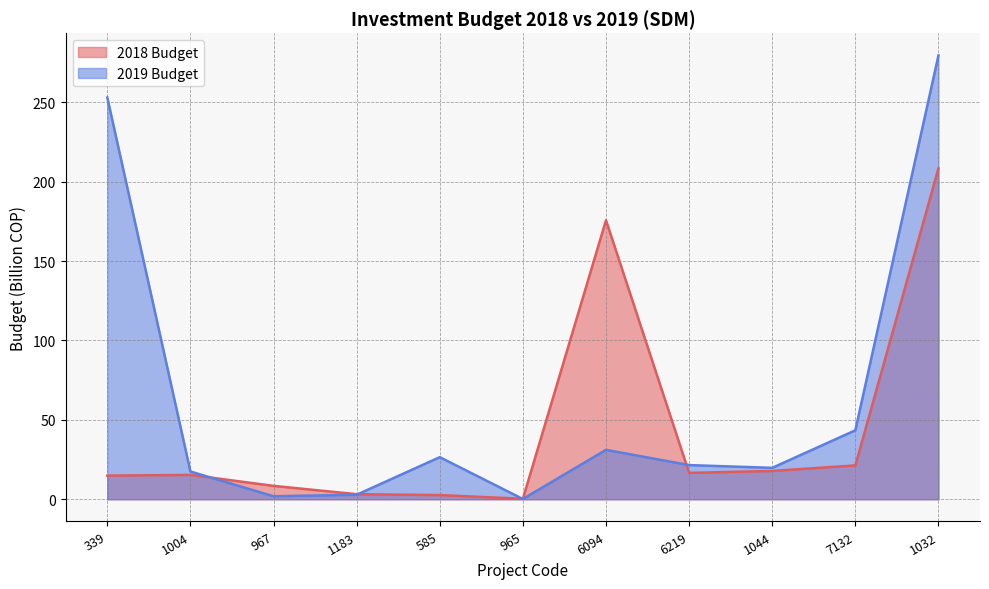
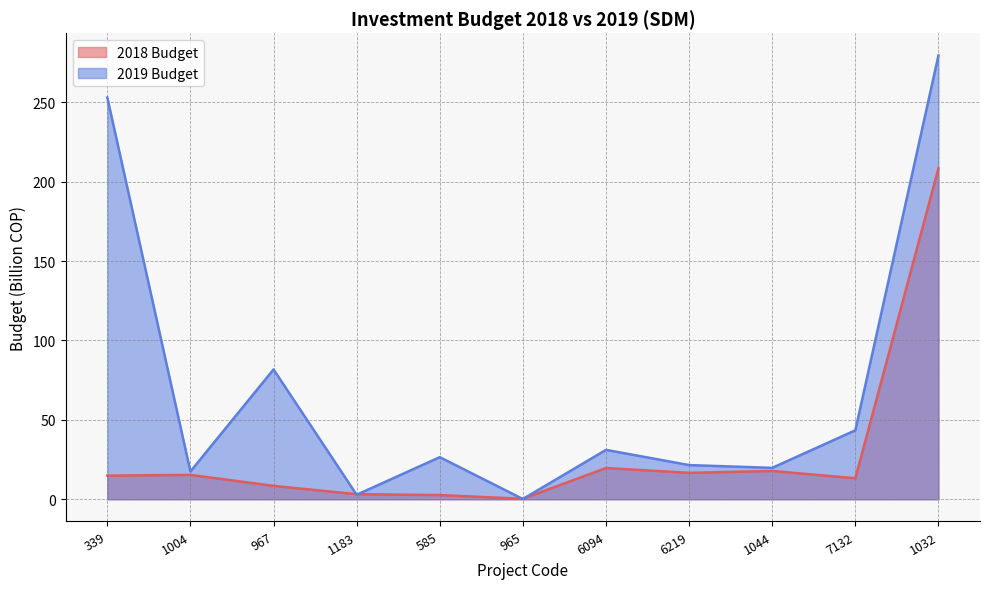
  {
    "2018 Budget": {
      "339": 15,
      "1004": 15,
      "967": 8,
      "585": 3,
-     "6094": 176,
+     "6094": 20,
      "6219": 17,
      "1044": 18,
-     "7132": 21,
+     "7132": 13,
      "1032": 208
    },
    "2019 Budget": {
      "339": 253,
      "1004": 17,
-     "967": 2,
+     "967": 82,
      "585": 27,
      "6094": 31,
      "6219": 22,
      "1044": 20,
      "7132": 43,
      "1032": 279
    }
  }
